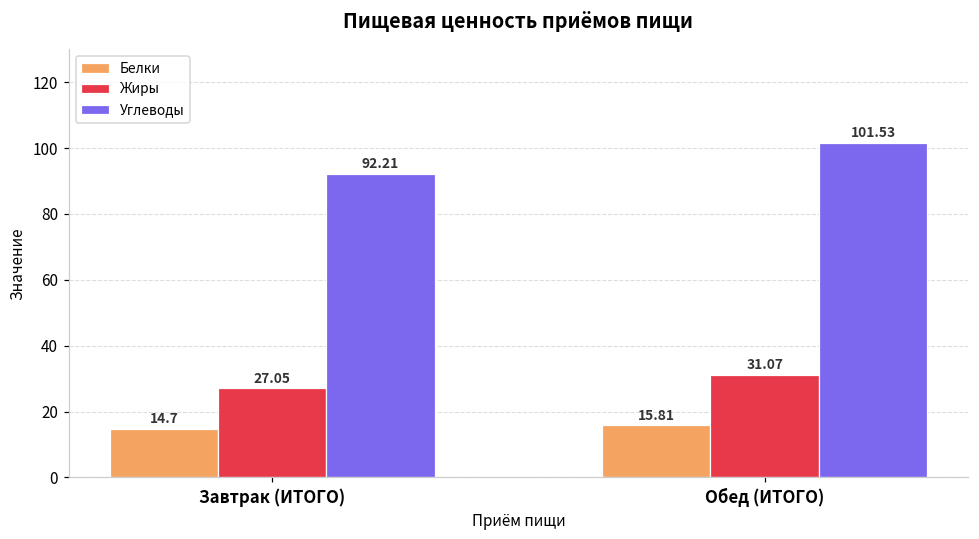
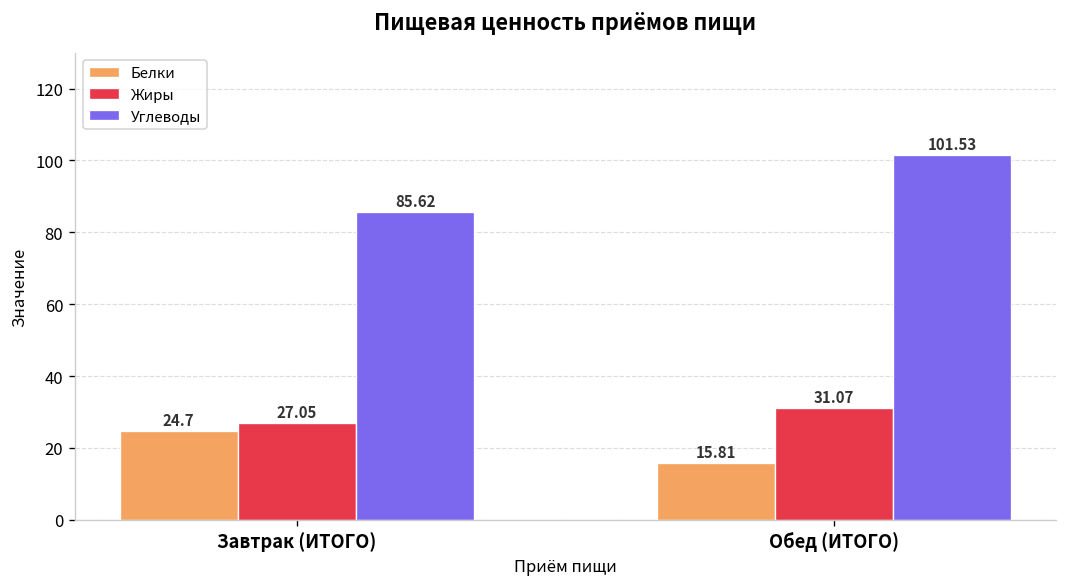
  {
    "Белки": {
-     "Завтрак (ИТОГО)": 14.7,
+     "Завтрак (ИТОГО)": 24.7,
      "Обед (ИТОГО)": 15.81
    },
    "Жиры": {
      "Завтрак (ИТОГО)": 27.05,
      "Обед (ИТОГО)": 31.07
    },
    "Углеводы": {
-     "Завтрак (ИТОГО)": 92.21,
+     "Завтрак (ИТОГО)": 85.62,
      "Обед (ИТОГО)": 101.53
    }
  }
